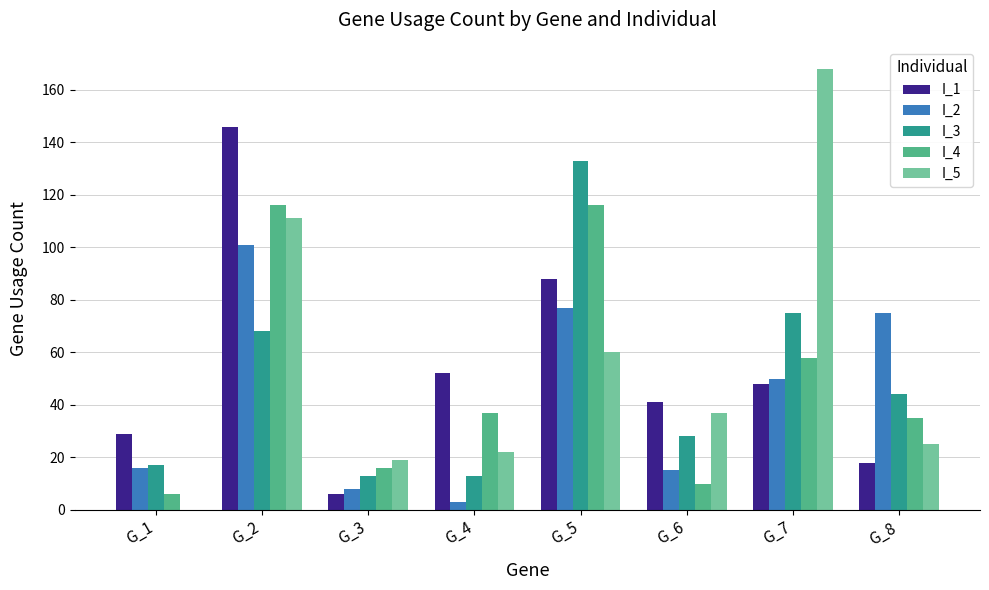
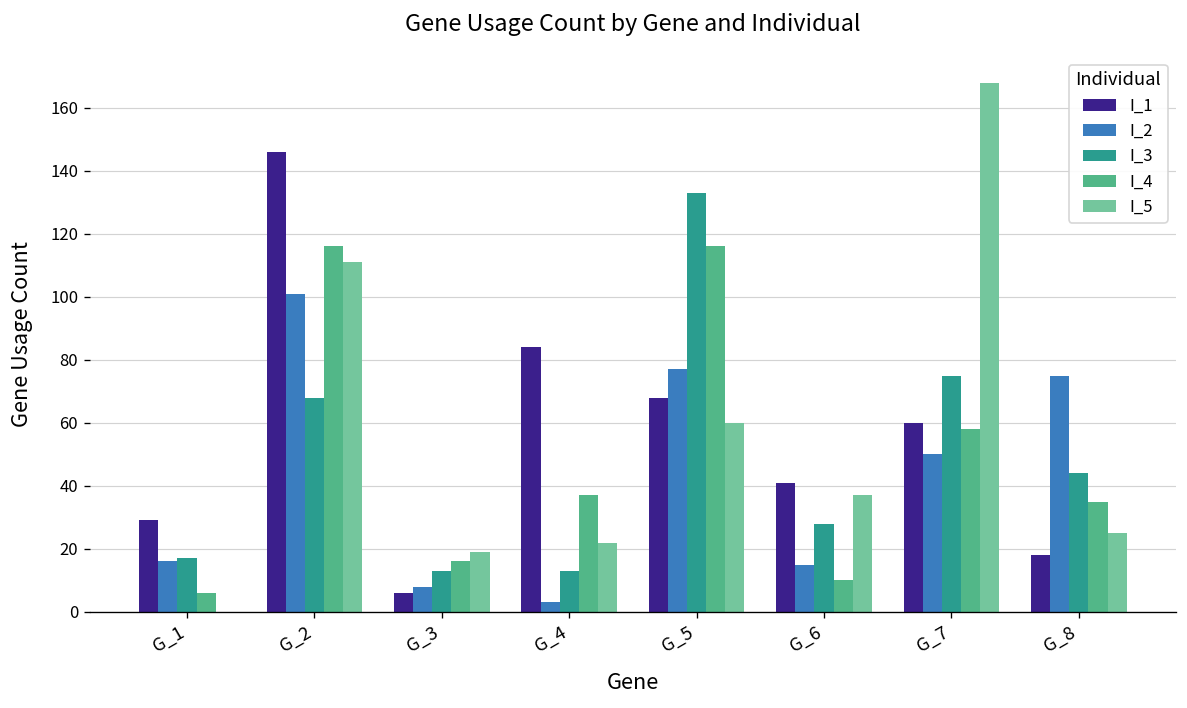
  {
    "I_1": {
      "G_1": 29,
      "G_2": 146,
      "G_3": 6,
-     "G_4": 52,
-     "G_5": 88,
+     "G_4": 84,
+     "G_5": 68,
      "G_6": 41,
-     "G_7": 48,
+     "G_7": 60,
      "G_8": 18
    }
  }
